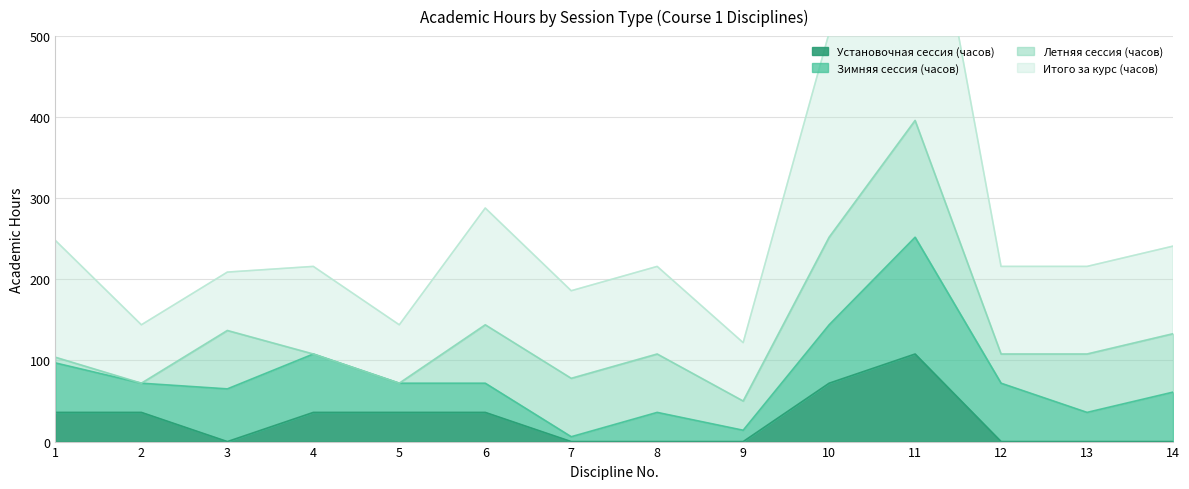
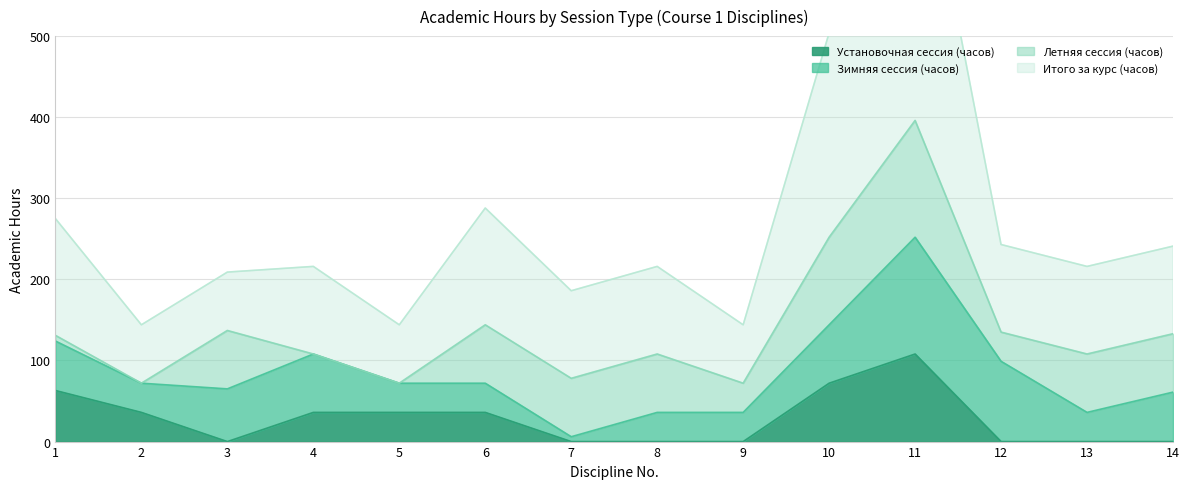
  {
    "Установочная сессия (часов)": {
-     "1": 40,
+     "1": 60,
      "2": 40,
      "3": 0,
      "4": 40,
      "5": 40,
      "6": 40,
      "7": 0,
      "8": 0,
      "9": 0,
      "10": 70,
      "11": 110,
      "12": 0,
      "13": 0,
      "14": 0
    },
    "Зимняя сессия (часов)": {
      "1": 60,
      "3": 70,
      "6": 40,
      "7": 10,
      "8": 40,
-     "9": 10,
+     "9": 40,
      "10": 70,
      "11": 140,
-     "12": 70,
+     "12": 100,
      "13": 40,
      "14": 60
    }
  }
